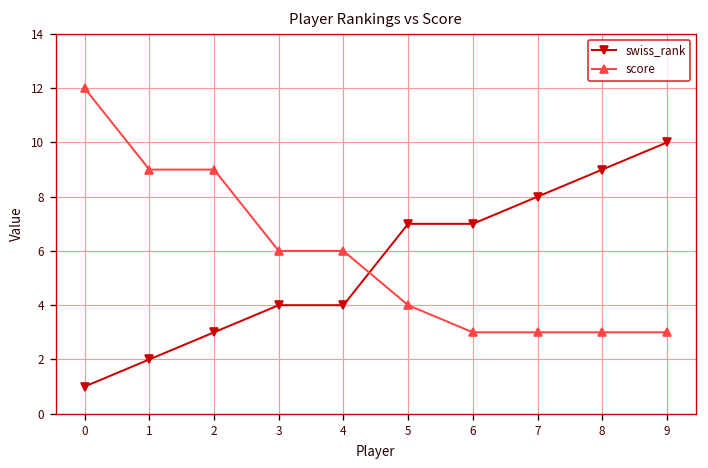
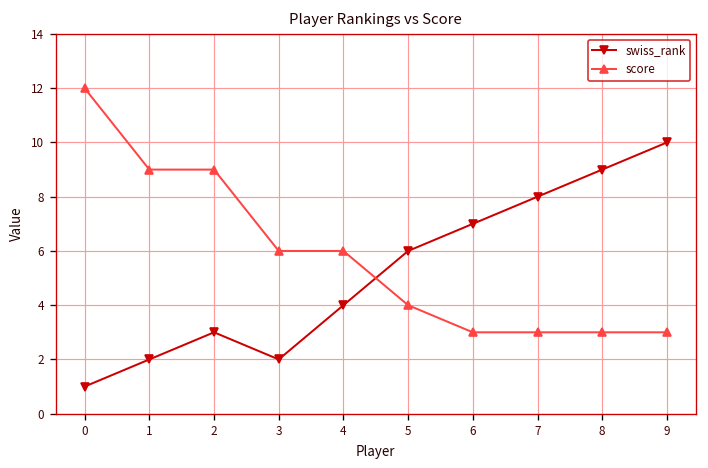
  {
    "swiss_rank": {
      "0": 1,
      "1": 2,
      "2": 3,
-     "3": 4,
+     "3": 2,
      "4": 4,
-     "5": 7,
+     "5": 6,
      "6": 7,
      "7": 8,
      "8": 9,
      "9": 10
    },
    "score": {
      "0": 12,
      "1": 9,
      "2": 9,
      "3": 6,
      "4": 6,
      "5": 4,
      "6": 3,
      "7": 3,
      "8": 3,
      "9": 3
    }
  }
